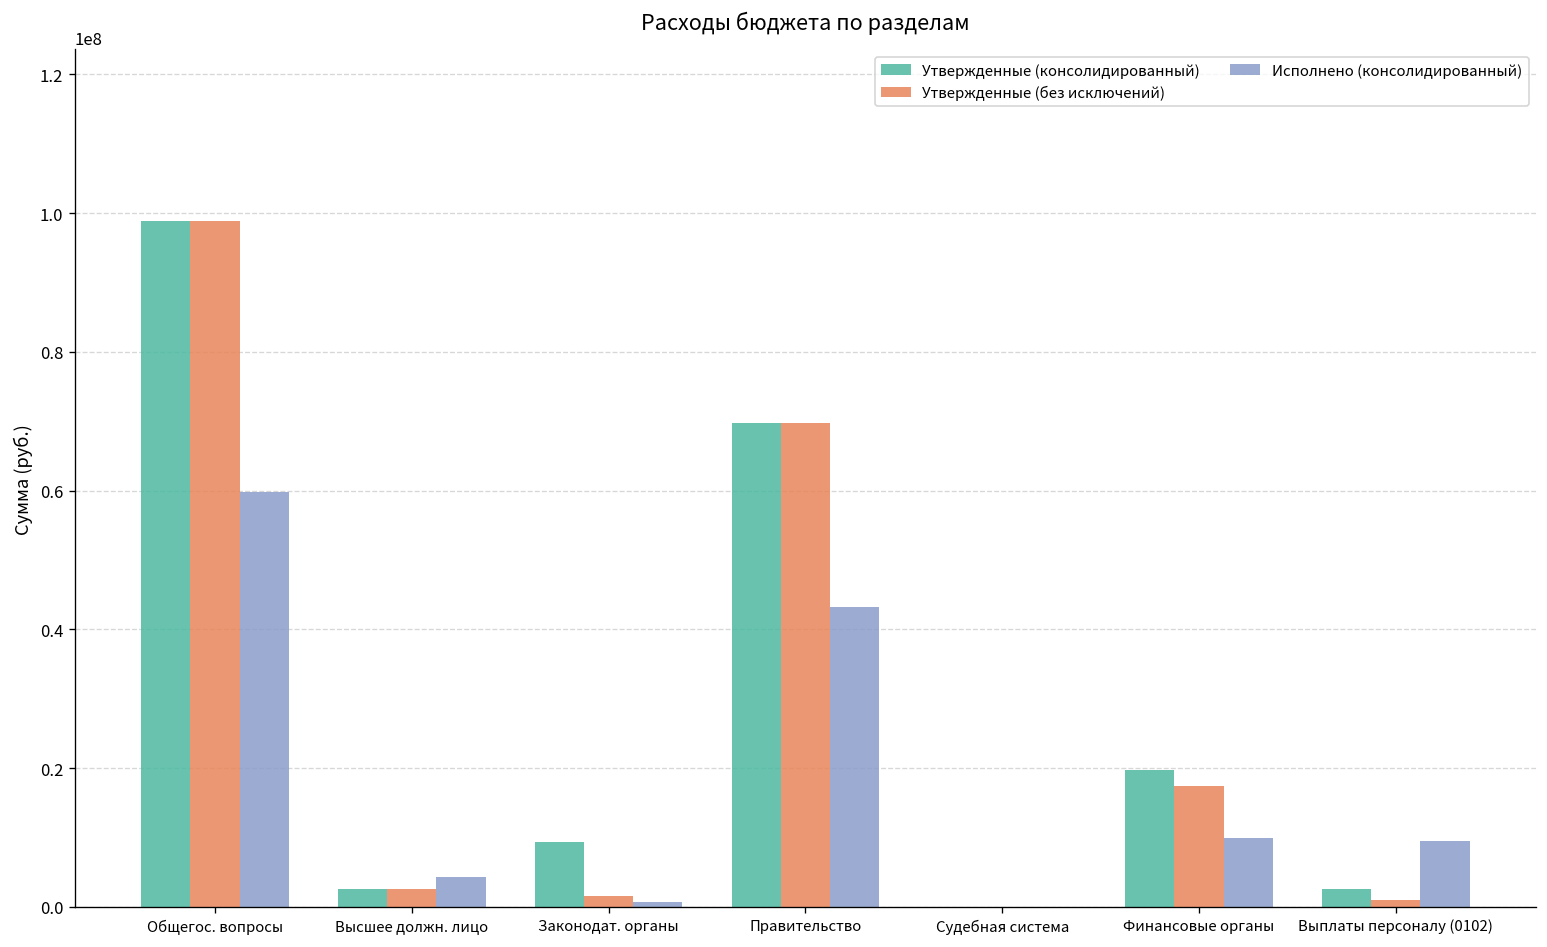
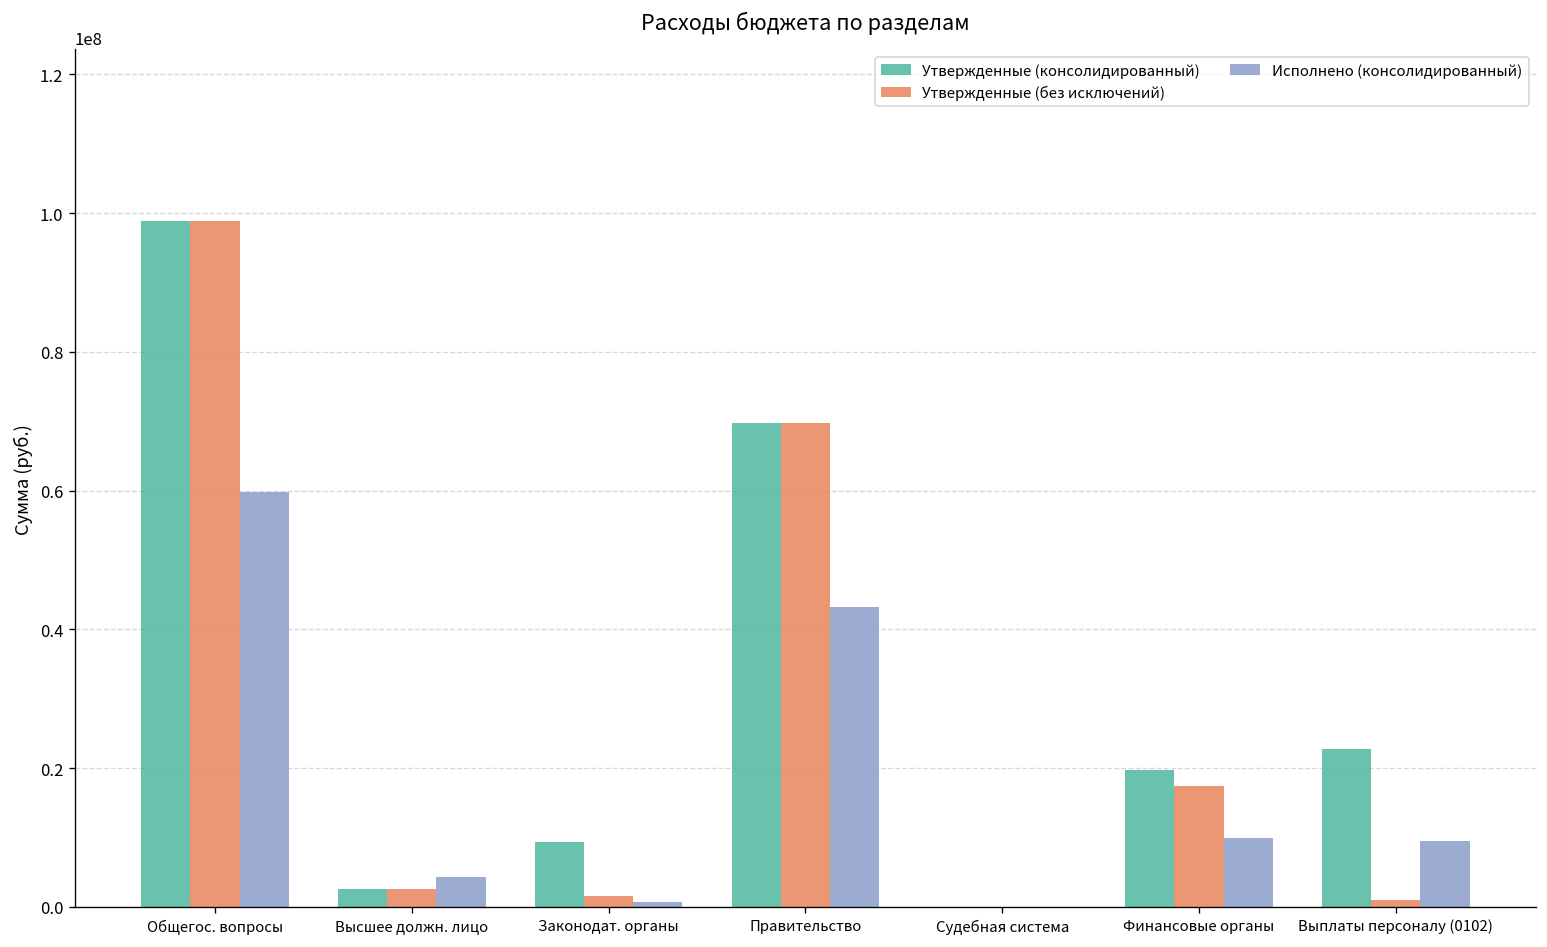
  {
    "Утвержденные (консолидированный)": {
      "Общегос. вопросы": 99000000,
      "Высшее должн. лицо": 3000000,
      "Законодат. органы": 9000000,
      "Правительство": 70000000,
      "Финансовые органы": 20000000,
-     "Выплаты персоналу (0102)": 3000000
+     "Выплаты персоналу (0102)": 23000000
    },
    "Утвержденные (без исключений)": {
      "Общегос. вопросы": 99000000,
      "Высшее должн. лицо": 3000000,
      "Законодат. органы": 2000000,
      "Правительство": 70000000,
      "Финансовые органы": 17000000,
      "Выплаты персоналу (0102)": 1000000
    },
    "Исполнено (консолидированный)": {
      "Общегос. вопросы": 60000000,
      "Высшее должн. лицо": 4000000,
      "Законодат. органы": 1000000,
      "Правительство": 43000000,
      "Судебная система": 0,
      "Финансовые органы": 10000000,
      "Выплаты персоналу (0102)": 9000000
    }
  }
